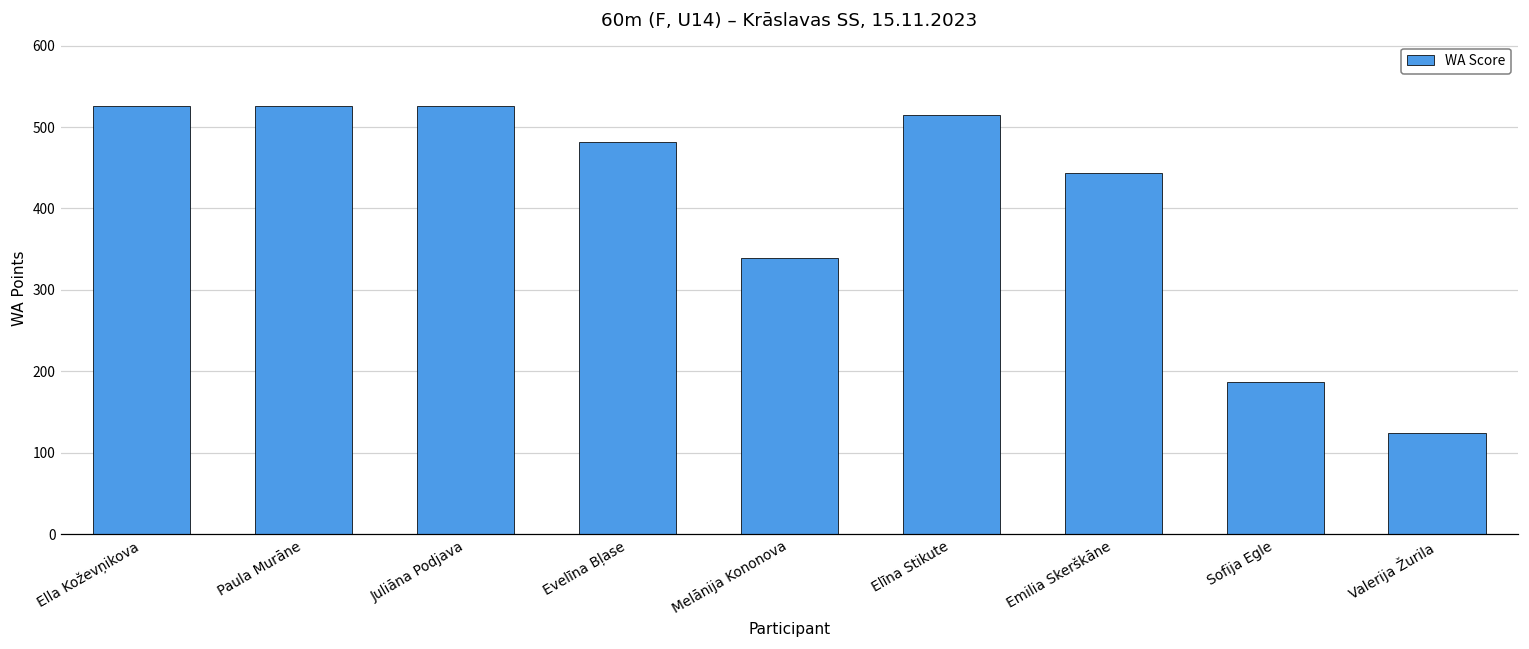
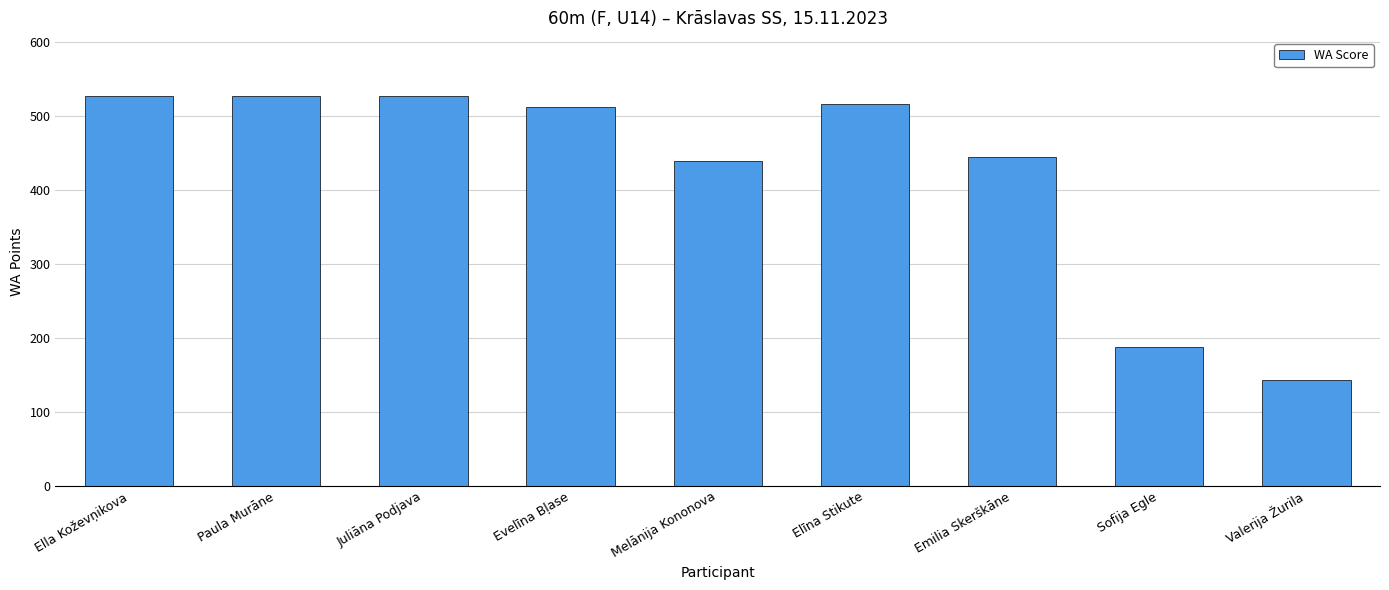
  {
    "Ella Koževņikova": 530,
    "Paula Murāne": 530,
    "Juliāna Podjava": 530,
-   "Evelīna Bļase": 480,
-   "Melānija Kononova": 340,
+   "Evelīna Bļase": 510,
+   "Melānija Kononova": 440,
    "Elīna Stikute": 520,
    "Emilia Skerškāne": 440,
    "Sofija Egle": 190,
-   "Valerija Žurila": 120
+   "Valerija Žurila": 140
  }
